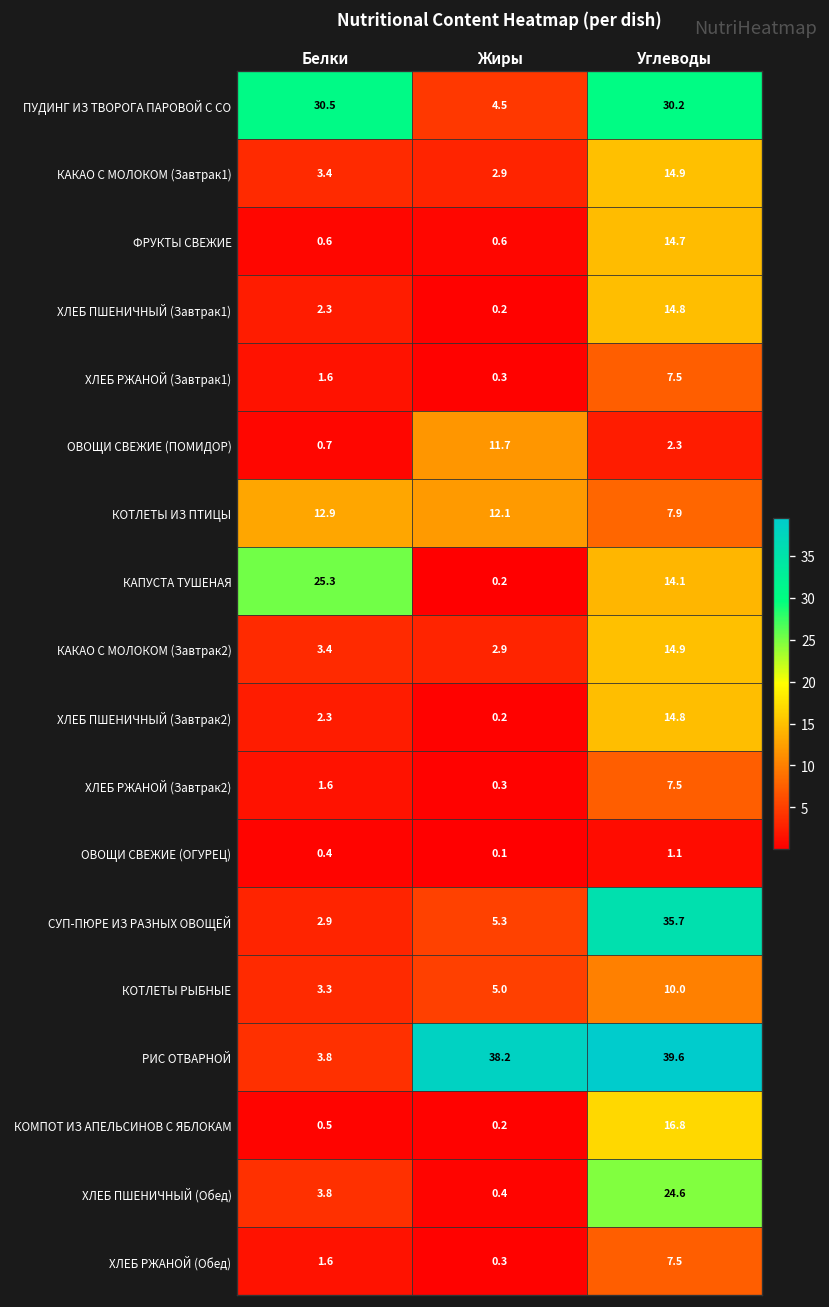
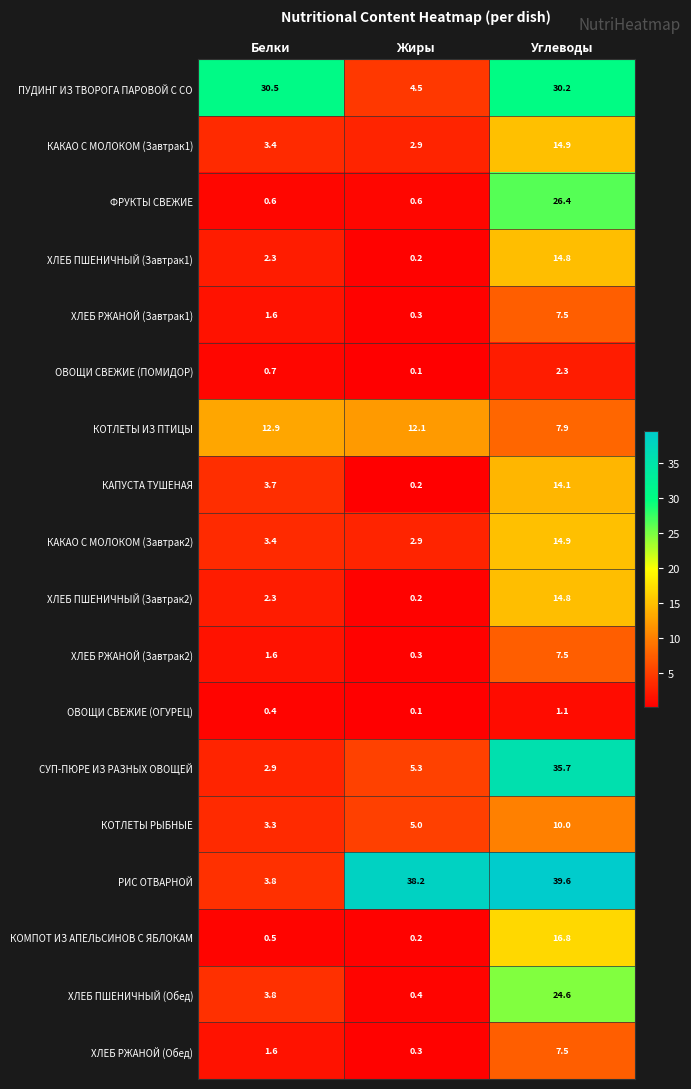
  {
    "ПУДИНГ ИЗ ТВОРОГА ПАРОВОЙ С СО": {
      "Белки": 30.5,
      "Жиры": 4.5,
      "Углеводы": 30.2
    },
    "КАКАО С МОЛОКОМ (Завтрак1)": {
      "Белки": 3.4,
      "Жиры": 2.9,
      "Углеводы": 14.9
    },
    "ФРУКТЫ СВЕЖИЕ": {
      "Белки": 0.6,
      "Жиры": 0.6,
-     "Углеводы": 14.7
+     "Углеводы": 26.4
    },
    "ХЛЕБ ПШЕНИЧНЫЙ (Завтрак1)": {
      "Белки": 2.3,
      "Жиры": 0.2,
      "Углеводы": 14.8
    },
    "ХЛЕБ РЖАНОЙ (Завтрак1)": {
      "Белки": 1.6,
      "Жиры": 0.3,
      "Углеводы": 7.5
    },
    "ОВОЩИ СВЕЖИЕ (ПОМИДОР)": {
      "Белки": 0.7,
-     "Жиры": 11.7,
+     "Жиры": 0.1,
      "Углеводы": 2.3
    },
    "КОТЛЕТЫ ИЗ ПТИЦЫ": {
      "Белки": 12.9,
      "Жиры": 12.1,
      "Углеводы": 7.9
    },
    "КАПУСТА ТУШЕНАЯ": {
-     "Белки": 25.3,
+     "Белки": 3.7,
      "Жиры": 0.2,
      "Углеводы": 14.1
    },
    "КАКАО С МОЛОКОМ (Завтрак2)": {
      "Белки": 3.4,
      "Жиры": 2.9,
      "Углеводы": 14.9
    },
    "ХЛЕБ ПШЕНИЧНЫЙ (Завтрак2)": {
      "Белки": 2.3,
      "Жиры": 0.2,
      "Углеводы": 14.8
    },
    "ХЛЕБ РЖАНОЙ (Завтрак2)": {
      "Белки": 1.6,
      "Жиры": 0.3,
      "Углеводы": 7.5
    },
    "ОВОЩИ СВЕЖИЕ (ОГУРЕЦ)": {
      "Белки": 0.4,
      "Жиры": 0.1,
      "Углеводы": 1.1
    },
    "СУП-ПЮРЕ ИЗ РАЗНЫХ ОВОЩЕЙ": {
      "Белки": 2.9,
      "Жиры": 5.3,
      "Углеводы": 35.7
    },
    "КОТЛЕТЫ РЫБНЫЕ": {
      "Белки": 3.3,
      "Жиры": 5.0,
      "Углеводы": 10.0
    },
    "РИС ОТВАРНОЙ": {
      "Белки": 3.8,
      "Жиры": 38.2,
      "Углеводы": 39.6
    },
    "КОМПОТ ИЗ АПЕЛЬСИНОВ С ЯБЛОКАМ": {
      "Белки": 0.5,
      "Жиры": 0.2,
      "Углеводы": 16.8
    },
    "ХЛЕБ ПШЕНИЧНЫЙ (Обед)": {
      "Белки": 3.8,
      "Жиры": 0.4,
      "Углеводы": 24.6
    },
    "ХЛЕБ РЖАНОЙ (Обед)": {
      "Белки": 1.6,
      "Жиры": 0.3,
      "Углеводы": 7.5
    }
  }
